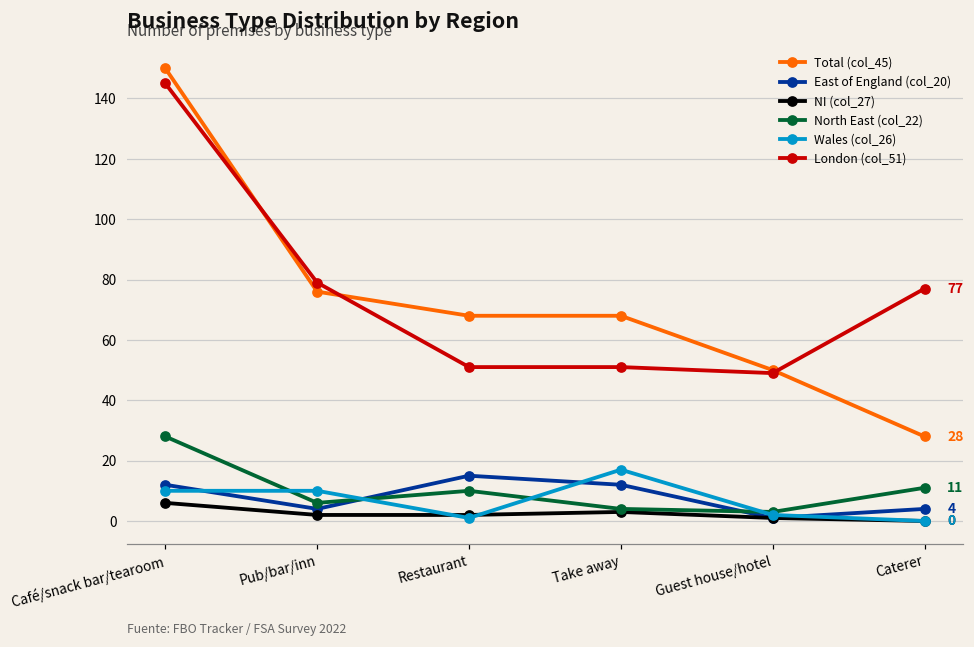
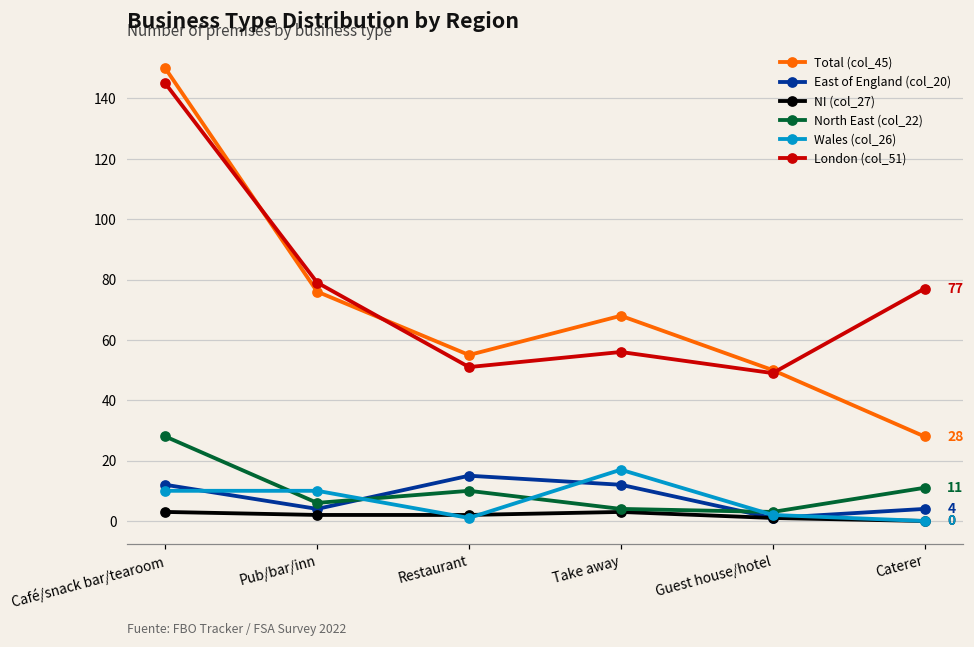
  {
    "Total (col_45)": {
      "Café/snack bar/tearoom": 150,
      "Pub/bar/inn": 76,
-     "Restaurant": 68,
+     "Restaurant": 55,
      "Take away": 68,
      "Guest house/hotel": 50
    },
    "East of England (col_20)": {
      "Caterer": 4
    },
    "NI (col_27)": {
-     "Café/snack bar/tearoom": 6,
+     "Café/snack bar/tearoom": 3,
      "Pub/bar/inn": 2,
      "Restaurant": 2,
      "Take away": 3
    },
    "North East (col_22)": {
      "Caterer": 11
    },
    "Wales (col_26)": {
      "Café/snack bar/tearoom": 10,
      "Pub/bar/inn": 10,
      "Restaurant": 1,
      "Take away": 17,
      "Guest house/hotel": 2
    },
    "London (col_51)": {
      "Café/snack bar/tearoom": 145,
      "Pub/bar/inn": 79,
      "Restaurant": 51,
-     "Take away": 51,
+     "Take away": 56,
      "Guest house/hotel": 49
    }
  }
